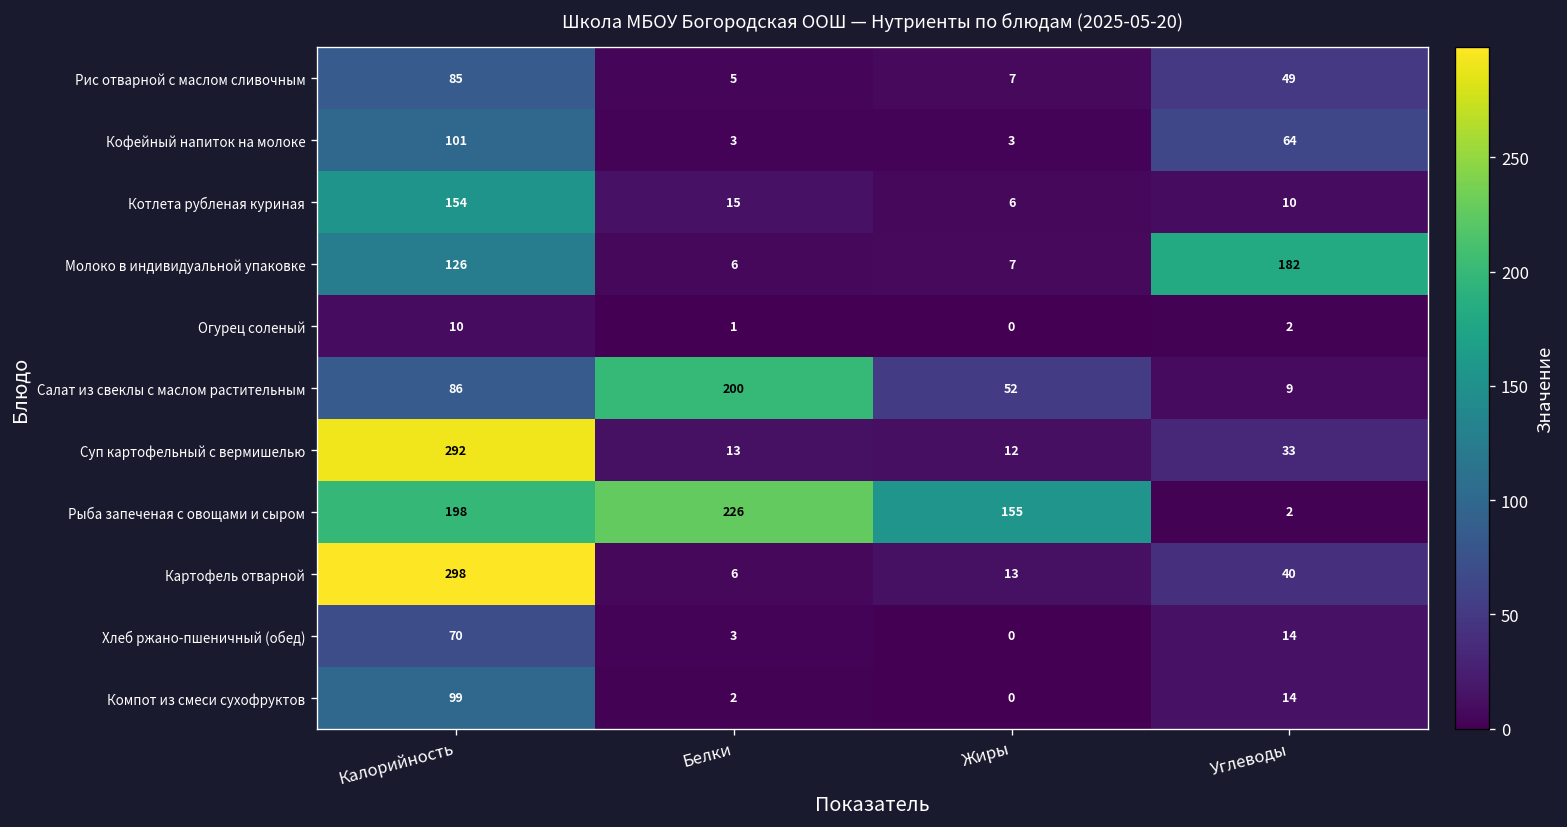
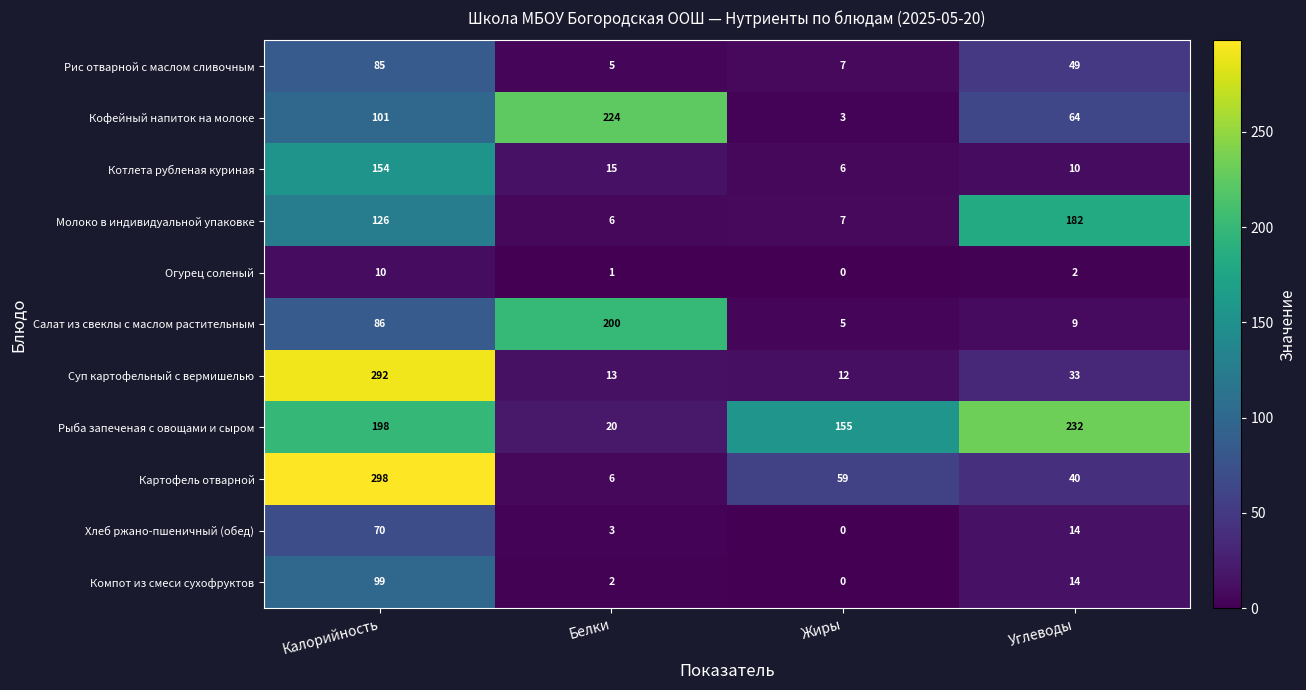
  {
    "Рис отварной с маслом сливочным": {
      "Калорийность": 85,
      "Белки": 5,
      "Жиры": 7,
      "Углеводы": 49
    },
    "Кофейный напиток на молоке": {
      "Калорийность": 101,
-     "Белки": 3,
+     "Белки": 224,
      "Жиры": 3,
      "Углеводы": 64
    },
    "Котлета рубленая куриная": {
      "Калорийность": 154,
      "Белки": 15,
      "Жиры": 6,
      "Углеводы": 10
    },
    "Молоко в индивидуальной упаковке": {
      "Калорийность": 126,
      "Белки": 6,
      "Жиры": 7,
      "Углеводы": 182
    },
    "Огурец соленый": {
      "Калорийность": 10,
      "Белки": 1,
      "Жиры": 0,
      "Углеводы": 2
    },
    "Салат из свеклы с маслом растительным": {
      "Калорийность": 86,
      "Белки": 200,
-     "Жиры": 52,
+     "Жиры": 5,
      "Углеводы": 9
    },
    "Суп картофельный с вермишелью": {
      "Калорийность": 292,
      "Белки": 13,
      "Жиры": 12,
      "Углеводы": 33
    },
    "Рыба запеченая с овощами и сыром": {
      "Калорийность": 198,
-     "Белки": 226,
+     "Белки": 20,
      "Жиры": 155,
-     "Углеводы": 2
+     "Углеводы": 232
    },
    "Картофель отварной": {
      "Калорийность": 298,
      "Белки": 6,
-     "Жиры": 13,
+     "Жиры": 59,
      "Углеводы": 40
    },
    "Хлеб ржано-пшеничный (обед)": {
      "Калорийность": 70,
      "Белки": 3,
      "Жиры": 0,
      "Углеводы": 14
    },
    "Компот из смеси сухофруктов": {
      "Калорийность": 99,
      "Белки": 2,
      "Жиры": 0,
      "Углеводы": 14
    }
  }
